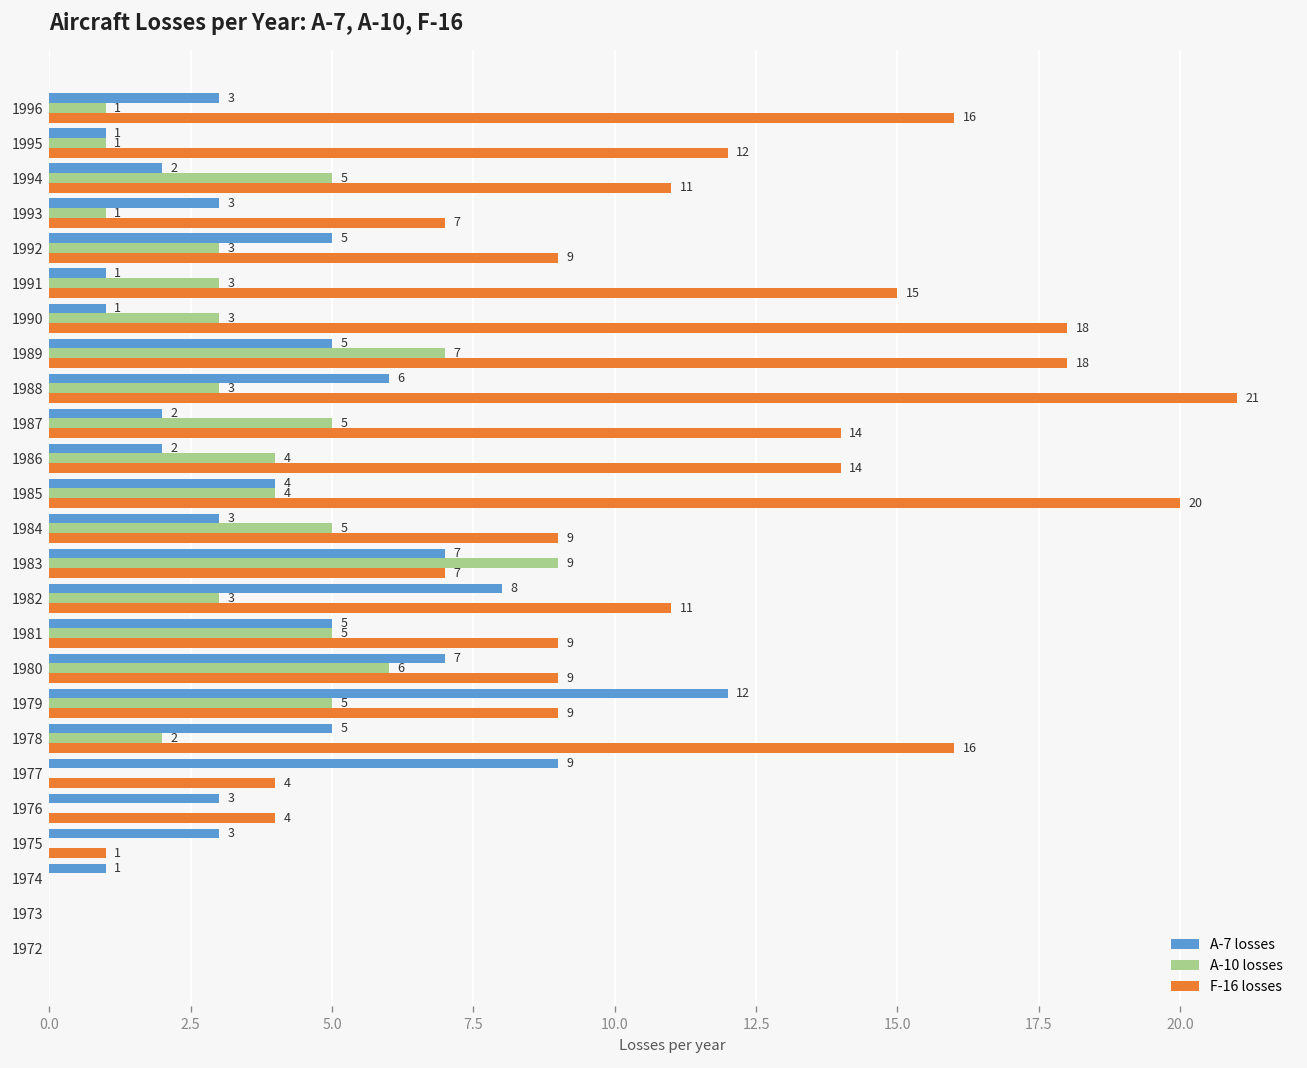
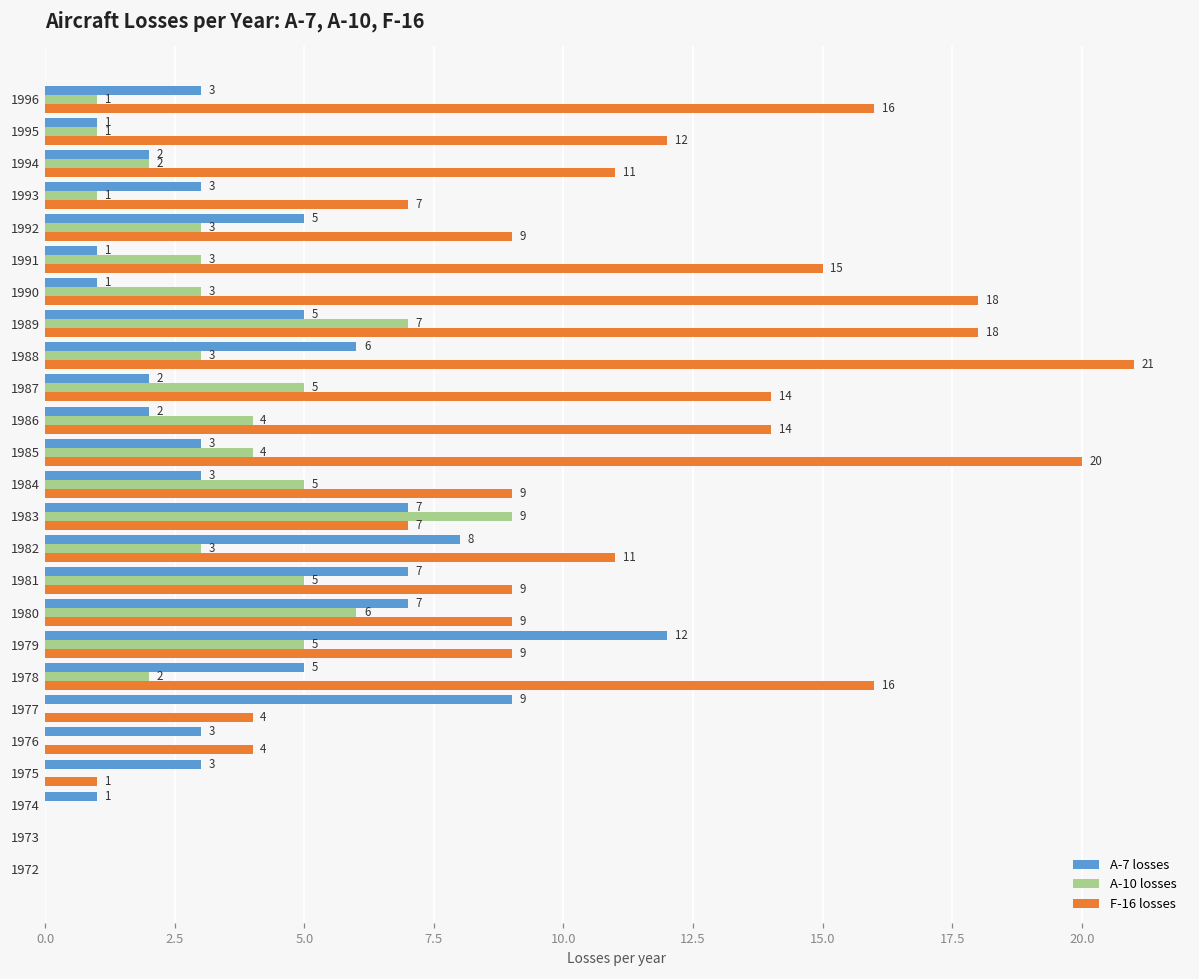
  {
    "A-7 losses": {
      "1996": 3,
      "1993": 3,
      "1992": 5,
      "1991": 1,
      "1990": 1,
      "1989": 5,
      "1988": 6,
      "1987": 2,
      "1986": 2,
-     "1985": 4,
+     "1985": 3,
      "1984": 3,
      "1983": 7,
      "1982": 8,
-     "1981": 5,
+     "1981": 7,
      "1980": 7,
      "1979": 12,
      "1978": 5,
      "1977": 9,
      "1976": 3,
      "1975": 3,
      "1974": 1
    },
    "A-10 losses": {
      "1996": 1,
-     "1994": 5,
+     "1994": 2,
      "1993": 1,
      "1992": 3,
      "1991": 3,
      "1990": 3,
      "1989": 7,
      "1988": 3,
      "1987": 5,
      "1986": 4,
      "1985": 4,
      "1984": 5,
      "1983": 9,
      "1982": 3,
      "1981": 5,
      "1980": 6,
      "1979": 5,
      "1978": 2
    },
    "F-16 losses": {
      "1996": 16,
      "1995": 12,
      "1994": 11,
      "1993": 7,
      "1992": 9,
      "1991": 15,
      "1990": 18,
      "1989": 18,
      "1988": 21,
      "1987": 14,
      "1986": 14,
      "1985": 20,
      "1984": 9,
      "1983": 7,
      "1982": 11,
      "1981": 9,
      "1980": 9,
      "1979": 9,
      "1978": 16,
      "1977": 4,
      "1976": 4,
      "1975": 1
    }
  }
